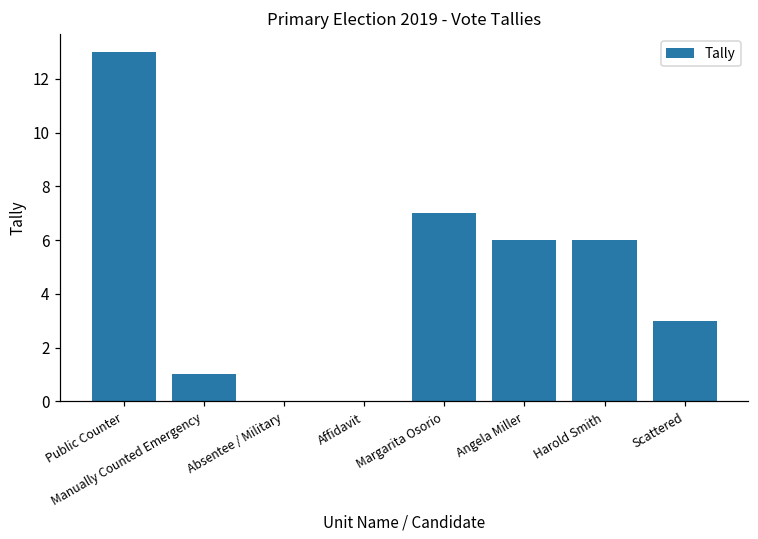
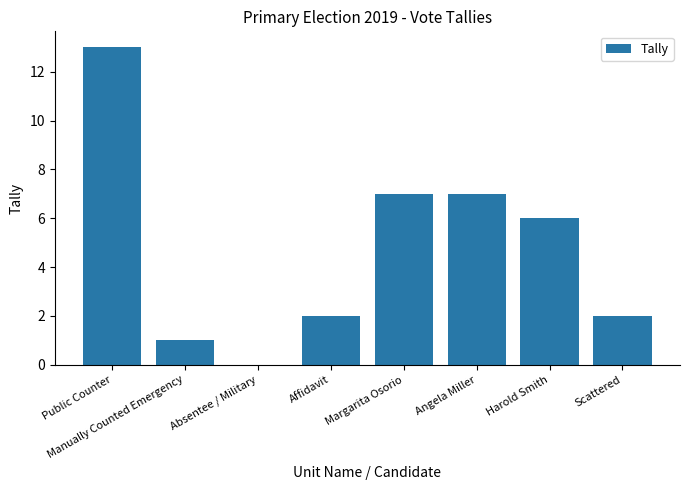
  {
    "Public Counter": 13,
    "Manually Counted Emergency": 1,
    "Absentee / Military": 0,
-   "Affidavit": 0,
+   "Affidavit": 2,
    "Margarita Osorio": 7,
-   "Angela Miller": 6,
+   "Angela Miller": 7,
    "Harold Smith": 6,
-   "Scattered": 3
+   "Scattered": 2
  }
